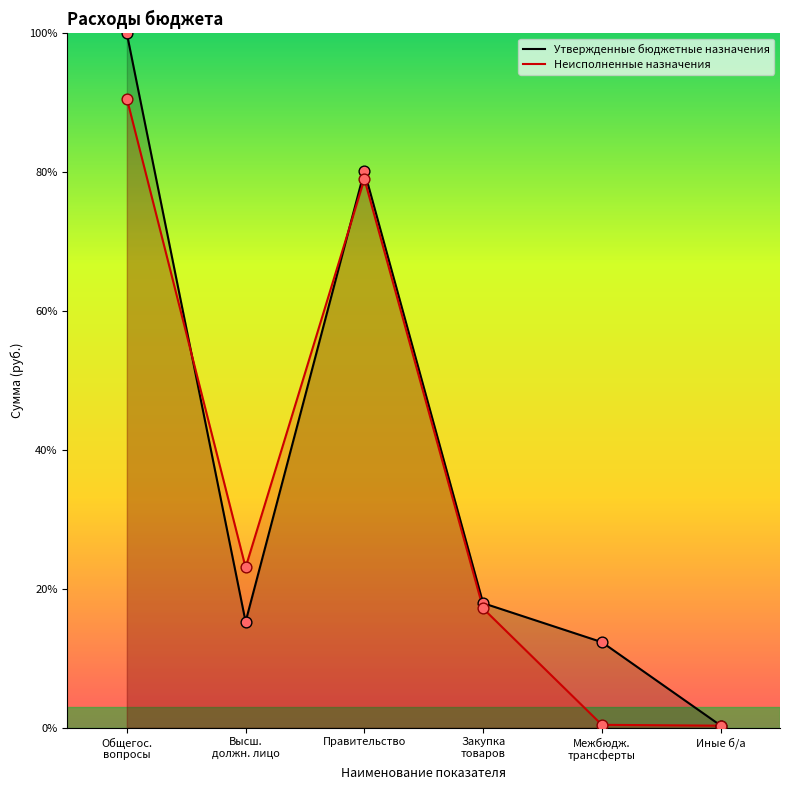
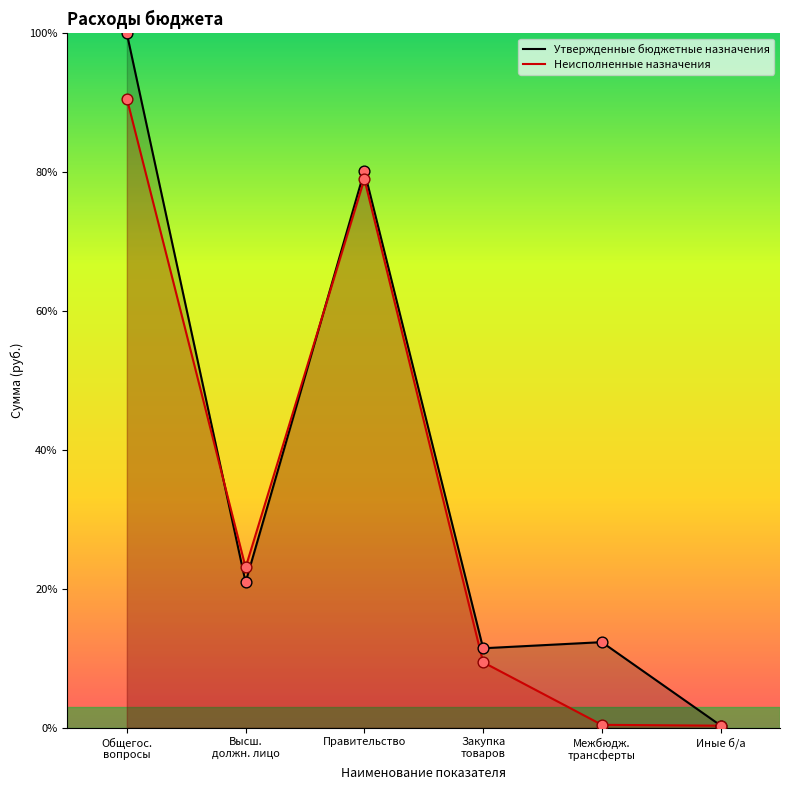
  {
    "Утвержденные бюджетные назначения": {
      "Общегос. вопросы": "100%",
-     "Высш. должн. лицо": "15%",
+     "Высш. должн. лицо": "21%",
      "Правительство": "80%",
-     "Закупка товаров": "18%",
+     "Закупка товаров": "11%",
      "Межбюдж. трансферты": "12%"
    },
    "Неисполненные назначения": {
      "Общегос. вопросы": "91%",
      "Высш. должн. лицо": "23%",
      "Правительство": "79%",
-     "Закупка товаров": "17%"
+     "Закупка товаров": "9%"
    }
  }
